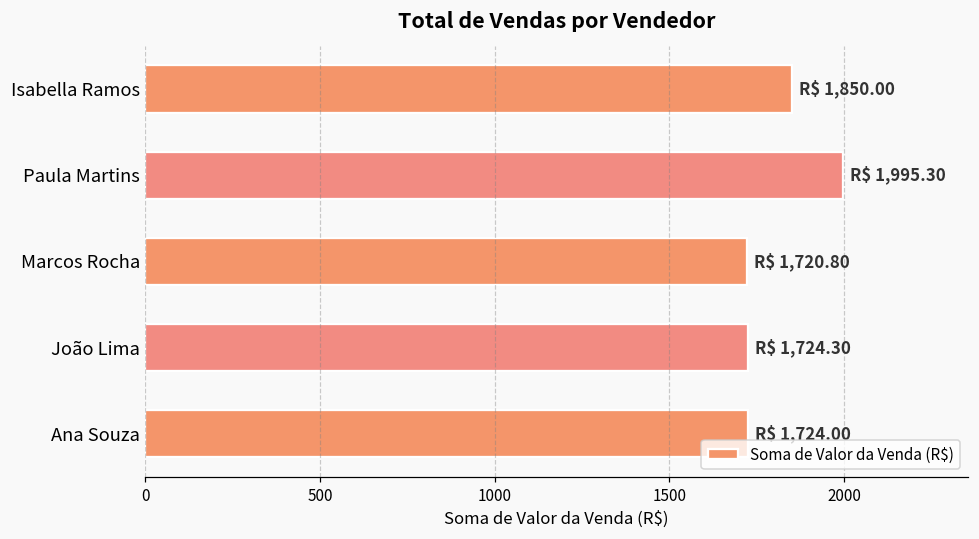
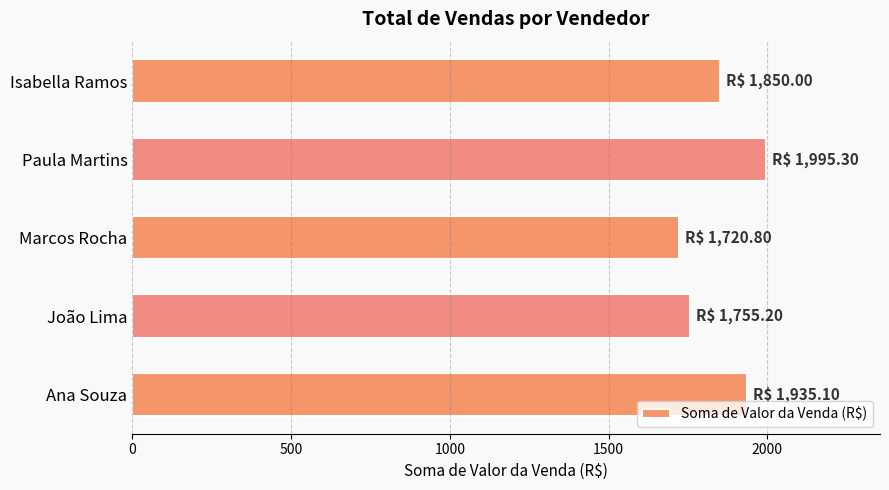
  {
    "Isabella Ramos": "1,850.00",
    "Paula Martins": "1,995.30",
    "Marcos Rocha": "1,720.80",
-   "João Lima": "1,724.30",
-   "Ana Souza": "1,724.00"
+   "João Lima": "1,755.20",
+   "Ana Souza": "1,935.10"
  }
